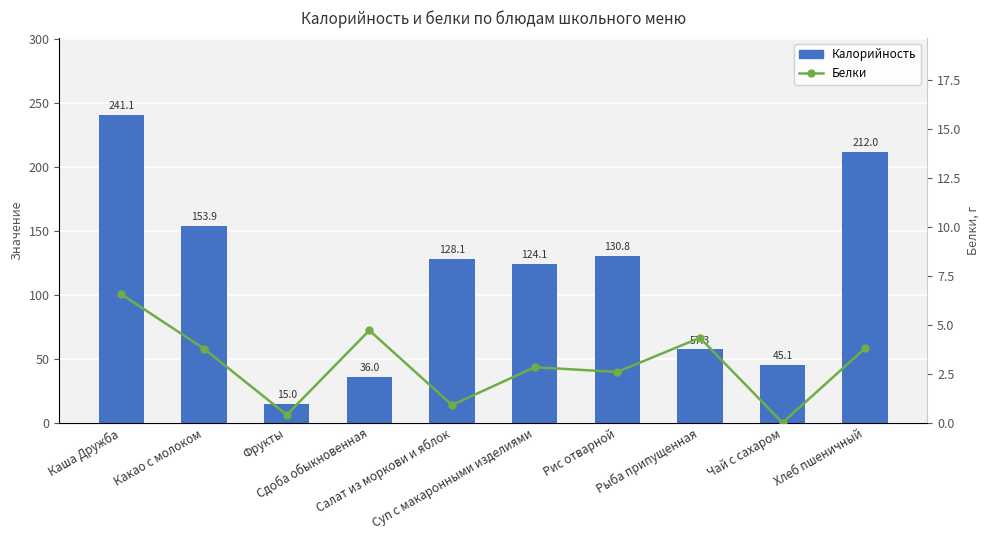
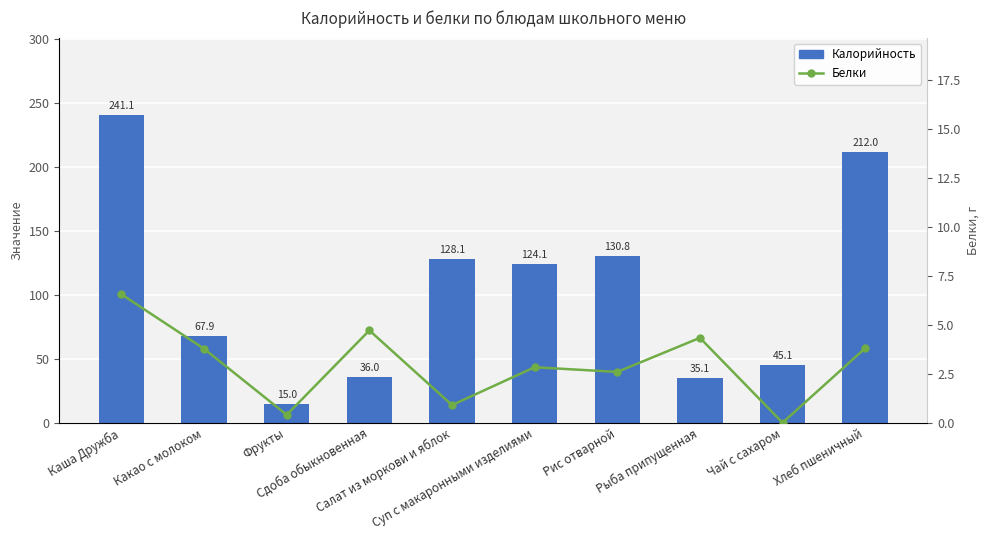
  {
    "Калорийность": {
      "Каша Дружба": 241.1,
-     "Какао с молоком": 153.9,
+     "Какао с молоком": 67.9,
      "Фрукты": 15.0,
      "Сдоба обыкновенная": 36.0,
      "Салат из моркови и яблок": 128.1,
      "Суп с макаронными изделиями": 124.1,
      "Рис отварной": 130.8,
-     "Рыба припущенная": 57.3,
+     "Рыба припущенная": 35.1,
      "Чай с сахаром": 45.1,
      "Хлеб пшеничный": 212.0
    }
  }
